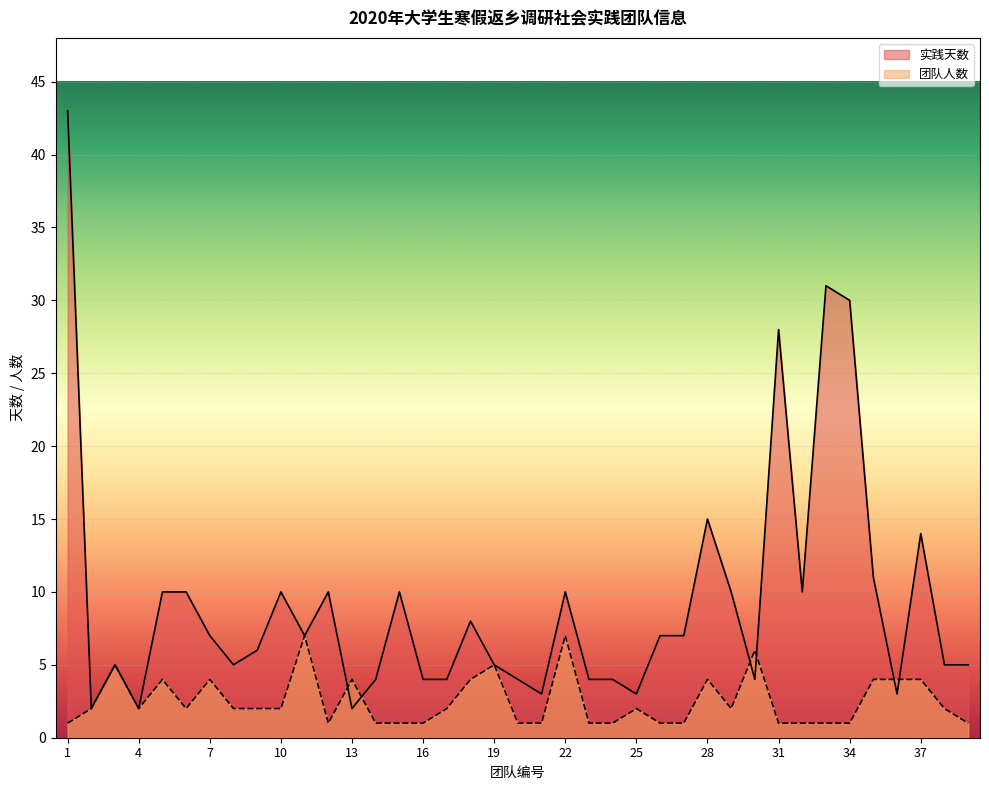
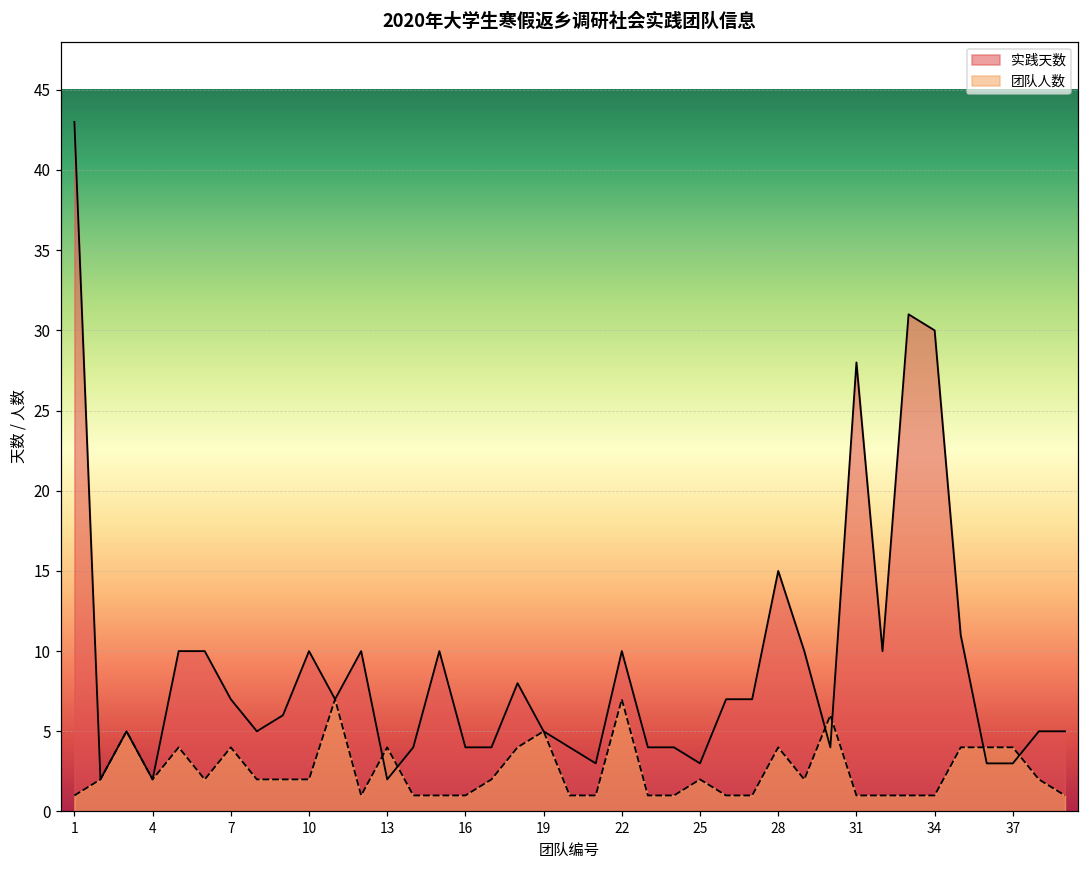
  {
    "实践天数": {
      "1": 43,
      "7": 7,
      "10": 10,
      "13": 2,
      "16": 4,
      "22": 10,
      "25": 3,
      "28": 15,
      "31": 28,
      "34": 30,
-     "37": 14
+     "37": 3
    },
    "团队人数": {
      "1": 1,
      "7": 4,
      "10": 2,
      "13": 4,
      "16": 1,
      "22": 7,
      "25": 2,
      "28": 4,
      "31": 1,
      "34": 1,
      "37": 4
    }
  }
